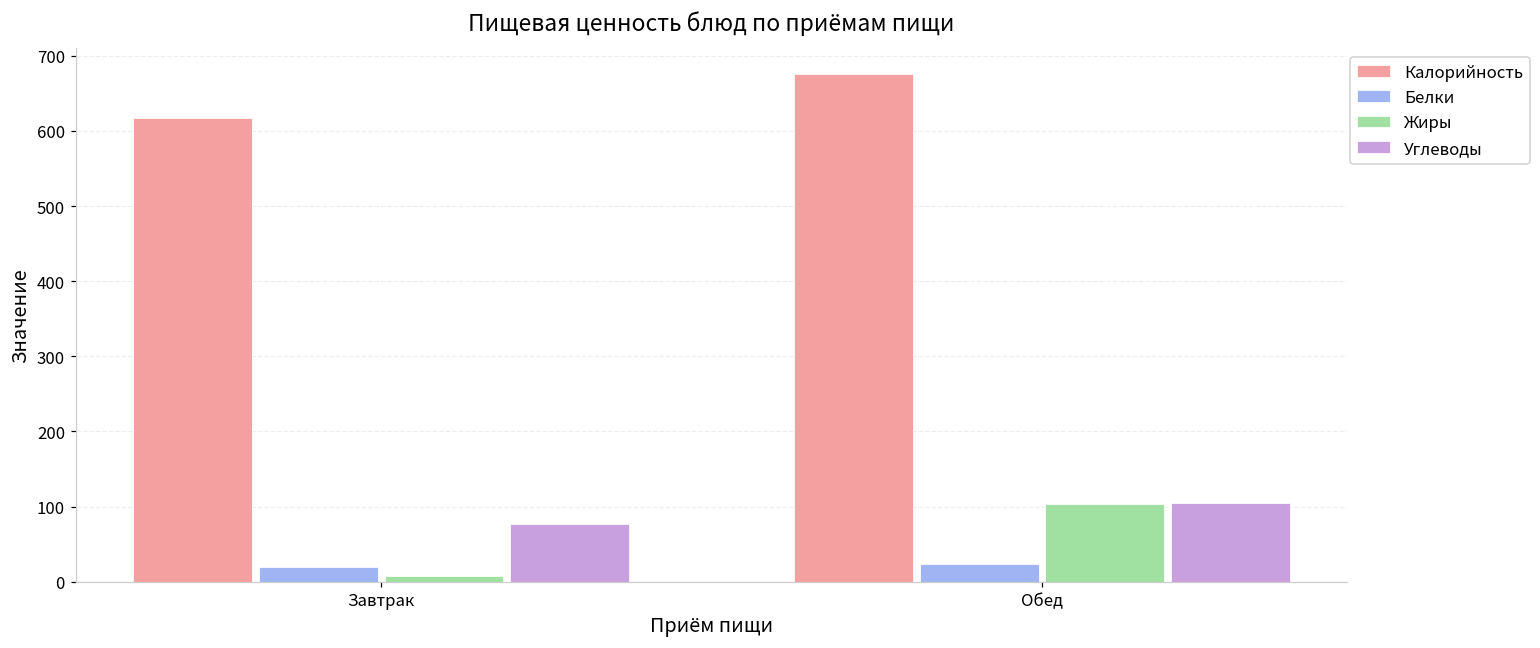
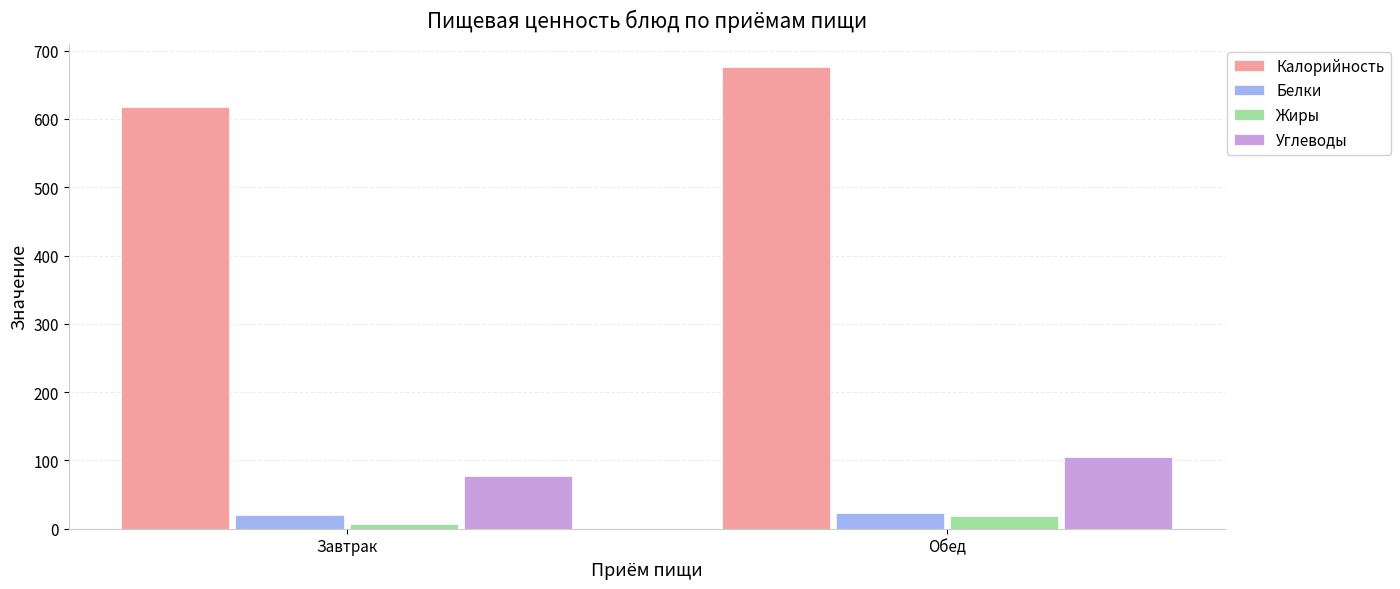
  {
    "Калорийность": {
      "Завтрак": 620,
      "Обед": 680
    },
    "Жиры": {
      "Завтрак": 10,
-     "Обед": 100
+     "Обед": 20
    }
  }
